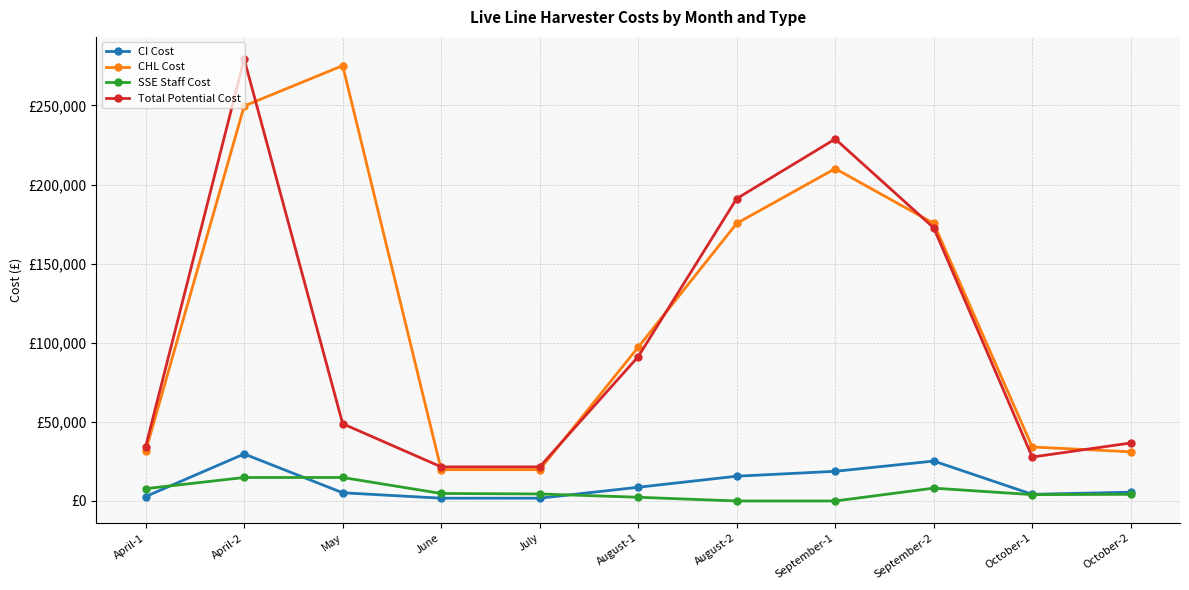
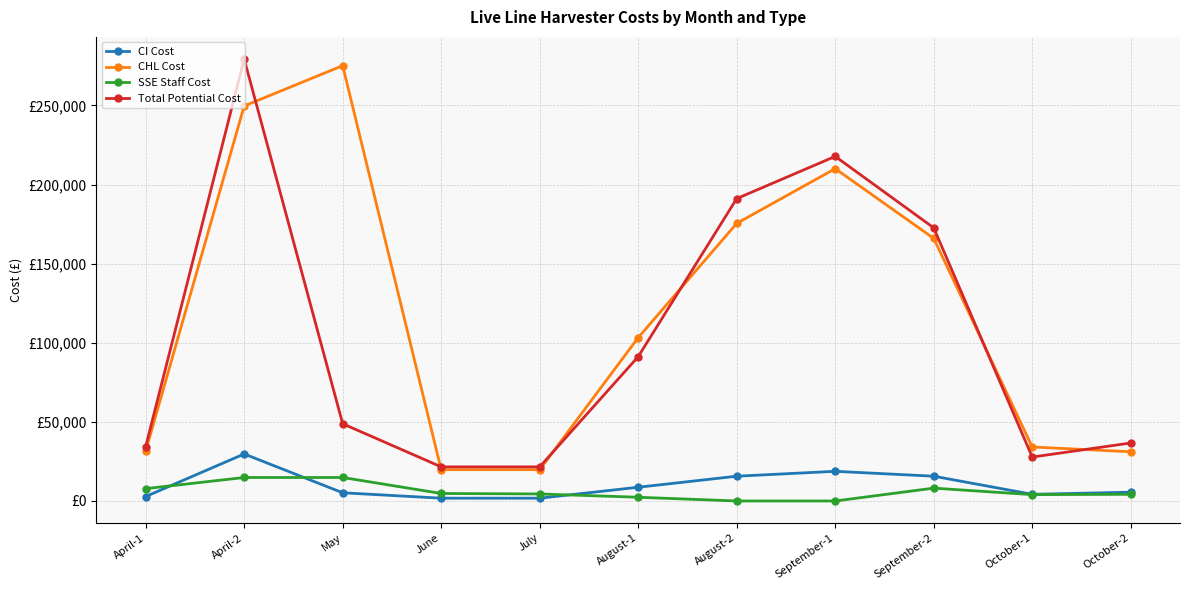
  {
    "CI Cost": {
      "April-1": "£3,000",
      "April-2": "£30,000",
      "May": "£5,000",
      "June": "£2,000",
      "July": "£2,000",
      "August-1": "£9,000",
      "August-2": "£16,000",
      "September-1": "£19,000",
-     "September-2": "£25,000"
+     "September-2": "£16,000"
    },
    "CHL Cost": {
      "April-1": "£32,000",
      "May": "£275,000",
      "June": "£20,000",
      "July": "£20,000",
-     "August-1": "£97,000",
+     "August-1": "£103,000",
      "August-2": "£175,000",
      "September-1": "£210,000",
-     "September-2": "£175,000",
+     "September-2": "£166,000",
      "October-1": "£34,000",
      "October-2": "£31,000"
    },
    "SSE Staff Cost": {
      "April-1": "£8,000",
      "April-2": "£15,000",
      "May": "£15,000",
      "June": "£5,000",
      "July": "£4,000",
      "August-1": "£2,000",
      "August-2": "£0",
      "September-1": "£0",
      "September-2": "£8,000"
    },
    "Total Potential Cost": {
      "April-1": "£34,000",
      "May": "£49,000",
      "June": "£22,000",
      "July": "£22,000",
      "August-1": "£91,000",
      "August-2": "£191,000",
-     "September-1": "£229,000",
+     "September-1": "£218,000",
      "September-2": "£173,000",
      "October-1": "£28,000",
      "October-2": "£37,000"
    }
  }
